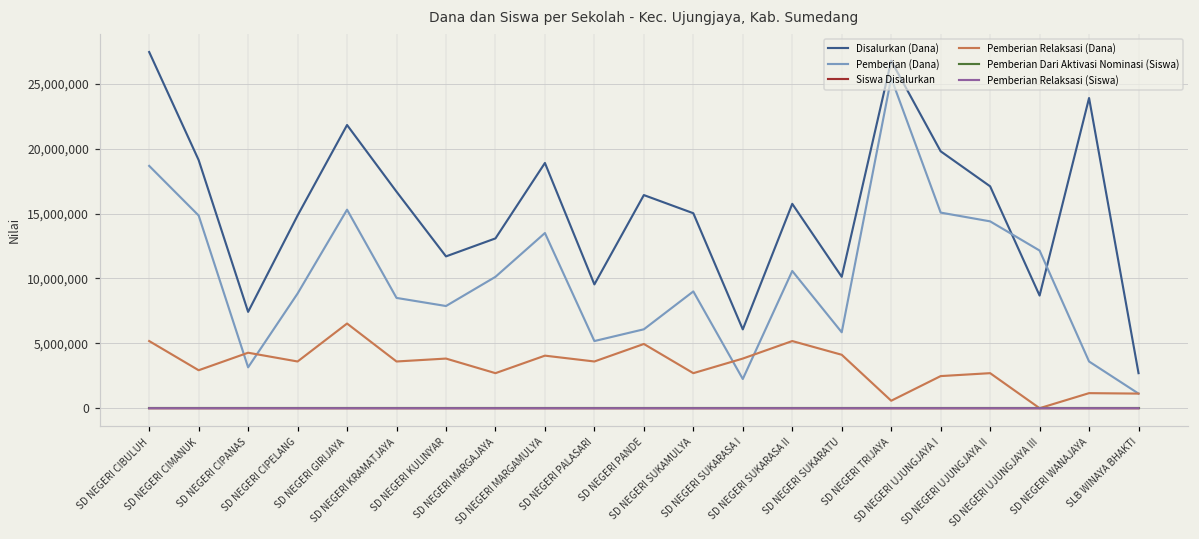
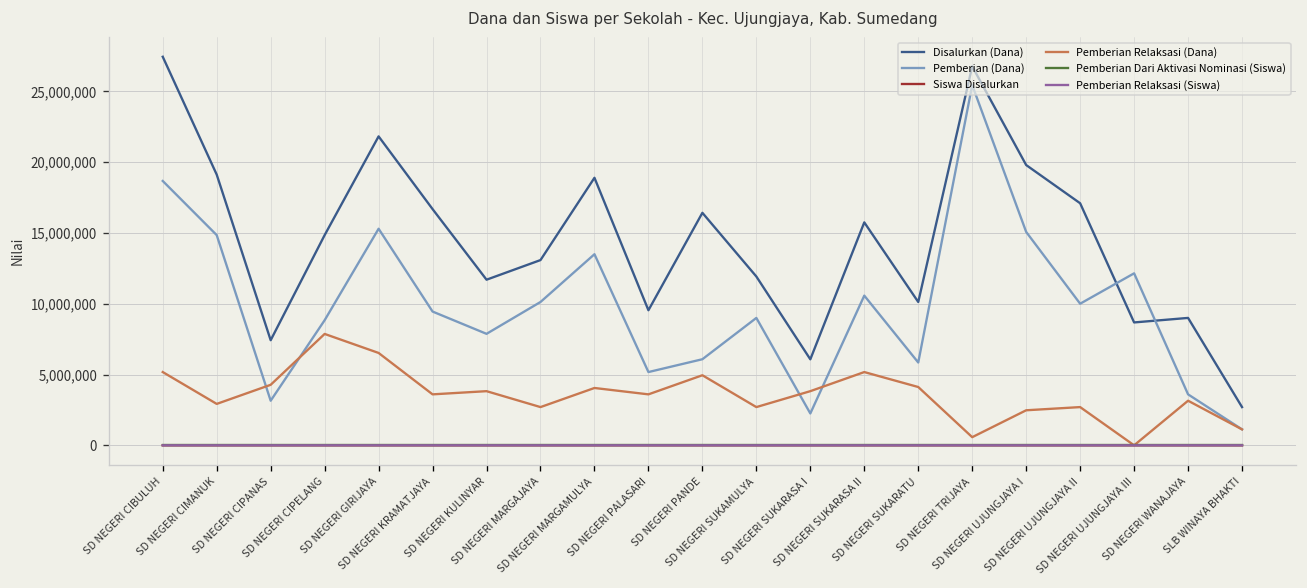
  {
    "Disalurkan (Dana)": {
      "SD NEGERI CIBULUH": "27,500,000",
      "SD NEGERI CIMANUK": "19,100,000",
      "SD NEGERI CIPANAS": "7,400,000",
      "SD NEGERI CIPELANG": "14,900,000",
      "SD NEGERI GIRIJAYA": "21,800,000",
      "SD NEGERI KRAMATJAYA": "16,700,000",
      "SD NEGERI KULINYAR": "11,700,000",
      "SD NEGERI MARGAJAYA": "13,100,000",
      "SD NEGERI MARGAMULYA": "18,900,000",
      "SD NEGERI PALASARI": "9,500,000",
      "SD NEGERI PANDE": "16,400,000",
-     "SD NEGERI SUKAMULYA": "15,000,000",
+     "SD NEGERI SUKAMULYA": "11,900,000",
      "SD NEGERI SUKARASA I": "6,100,000",
      "SD NEGERI SUKARASA II": "15,800,000",
      "SD NEGERI SUKARATU": "10,100,000",
      "SD NEGERI UJUNGJAYA I": "19,800,000",
      "SD NEGERI UJUNGJAYA II": "17,100,000",
      "SD NEGERI UJUNGJAYA III": "8,700,000",
-     "SD NEGERI WANAJAYA": "23,900,000",
+     "SD NEGERI WANAJAYA": "9,000,000",
      "SLB WINAYA BHAKTI": "2,700,000"
    },
    "Pemberian (Dana)": {
      "SD NEGERI CIBULUH": "18,700,000",
      "SD NEGERI CIMANUK": "14,900,000",
      "SD NEGERI CIPANAS": "3,200,000",
      "SD NEGERI CIPELANG": "8,800,000",
      "SD NEGERI GIRIJAYA": "15,300,000",
-     "SD NEGERI KRAMATJAYA": "8,500,000",
+     "SD NEGERI KRAMATJAYA": "9,500,000",
      "SD NEGERI KULINYAR": "7,900,000",
      "SD NEGERI MARGAJAYA": "10,100,000",
      "SD NEGERI MARGAMULYA": "13,500,000",
      "SD NEGERI PALASARI": "5,200,000",
      "SD NEGERI PANDE": "6,100,000",
      "SD NEGERI SUKAMULYA": "9,000,000",
      "SD NEGERI SUKARASA I": "2,300,000",
      "SD NEGERI SUKARASA II": "10,600,000",
      "SD NEGERI SUKARATU": "5,900,000",
      "SD NEGERI UJUNGJAYA I": "15,100,000",
-     "SD NEGERI UJUNGJAYA II": "14,400,000",
+     "SD NEGERI UJUNGJAYA II": "10,000,000",
      "SD NEGERI UJUNGJAYA III": "12,200,000",
      "SD NEGERI WANAJAYA": "3,600,000"
    },
    "Pemberian Relaksasi (Siswa)": {
      "SD NEGERI CIBULUH": "0",
      "SD NEGERI CIMANUK": "0",
      "SD NEGERI CIPANAS": "0",
      "SD NEGERI CIPELANG": "0",
      "SD NEGERI GIRIJAYA": "0",
      "SD NEGERI KRAMATJAYA": "0",
      "SD NEGERI KULINYAR": "0",
      "SD NEGERI MARGAJAYA": "0",
      "SD NEGERI MARGAMULYA": "0",
      "SD NEGERI PALASARI": "0",
      "SD NEGERI PANDE": "0",
      "SD NEGERI SUKAMULYA": "0",
      "SD NEGERI SUKARASA I": "0",
      "SD NEGERI SUKARASA II": "0",
      "SD NEGERI SUKARATU": "0",
      "SD NEGERI TRIJAYA": "0",
      "SD NEGERI UJUNGJAYA I": "0",
      "SD NEGERI UJUNGJAYA II": "0",
      "SD NEGERI WANAJAYA": "0",
      "SLB WINAYA BHAKTI": "0"
    },
    "Pemberian Relaksasi (Dana)": {
      "SD NEGERI CIBULUH": "5,200,000",
      "SD NEGERI CIMANUK": "2,900,000",
      "SD NEGERI CIPANAS": "4,300,000",
-     "SD NEGERI CIPELANG": "3,600,000",
+     "SD NEGERI CIPELANG": "7,900,000",
      "SD NEGERI GIRIJAYA": "6,500,000",
      "SD NEGERI KRAMATJAYA": "3,600,000",
      "SD NEGERI KULINYAR": "3,800,000",
      "SD NEGERI MARGAJAYA": "2,700,000",
      "SD NEGERI MARGAMULYA": "4,100,000",
      "SD NEGERI PALASARI": "3,600,000",
      "SD NEGERI PANDE": "5,000,000",
      "SD NEGERI SUKAMULYA": "2,700,000",
      "SD NEGERI SUKARASA I": "3,800,000",
      "SD NEGERI SUKARASA II": "5,200,000",
      "SD NEGERI SUKARATU": "4,100,000",
      "SD NEGERI TRIJAYA": "600,000",
      "SD NEGERI UJUNGJAYA I": "2,500,000",
      "SD NEGERI UJUNGJAYA II": "2,700,000",
-     "SD NEGERI WANAJAYA": "1,200,000"
+     "SD NEGERI WANAJAYA": "3,200,000"
    }
  }
